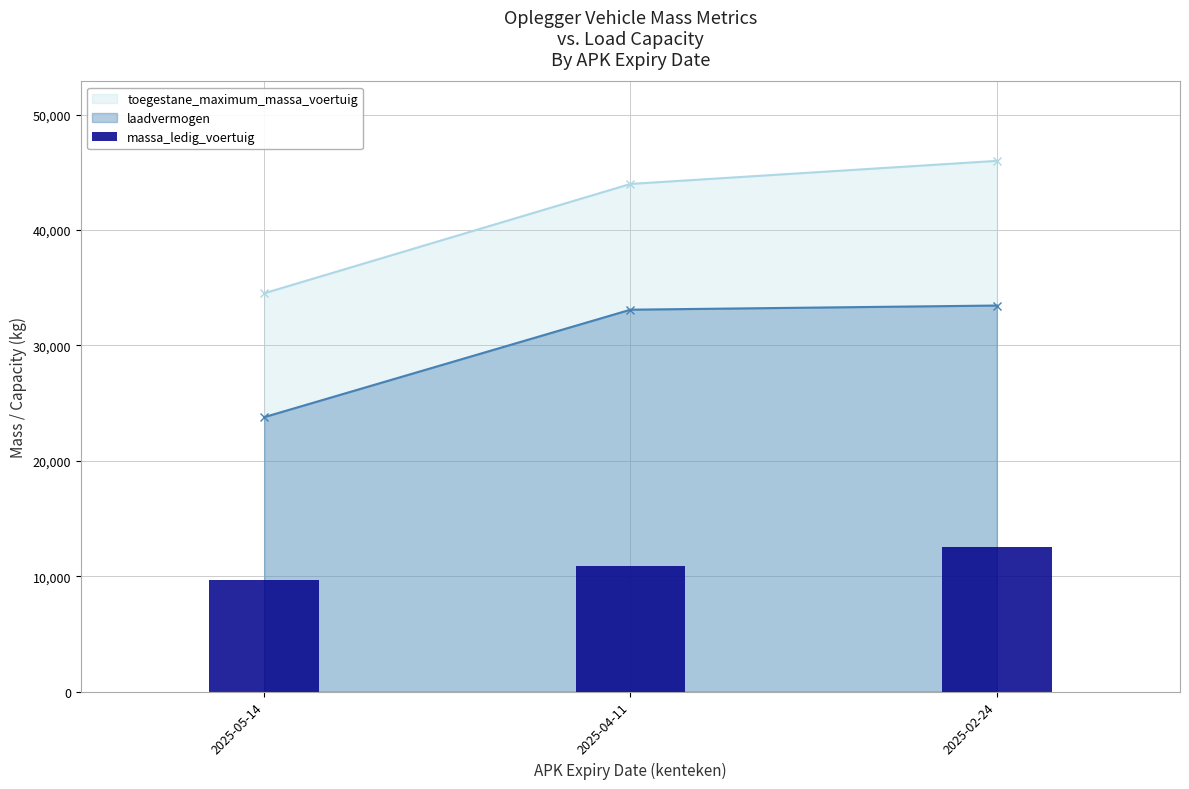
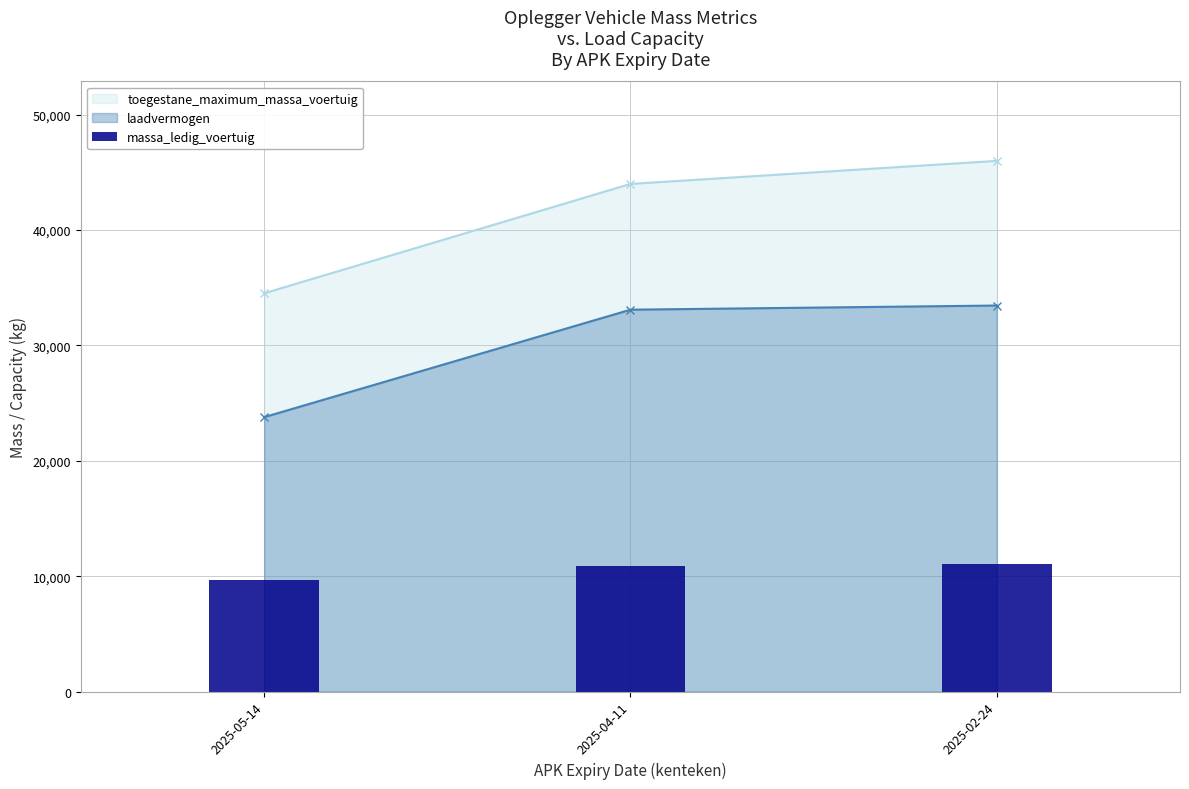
  {
    "massa_ledig_voertuig": {
      "2025-05-14": "9,600",
      "2025-04-11": "10,900",
-     "2025-02-24": "12,500"
+     "2025-02-24": "11,000"
    },
    "toegestane_maximum_massa_voertuig": {
      "2025-05-14": "34,500",
      "2025-04-11": "44,000",
      "2025-02-24": "46,000"
    },
    "laadvermogen": {
      "2025-05-14": "23,800",
      "2025-04-11": "33,100",
      "2025-02-24": "33,500"
    }
  }
